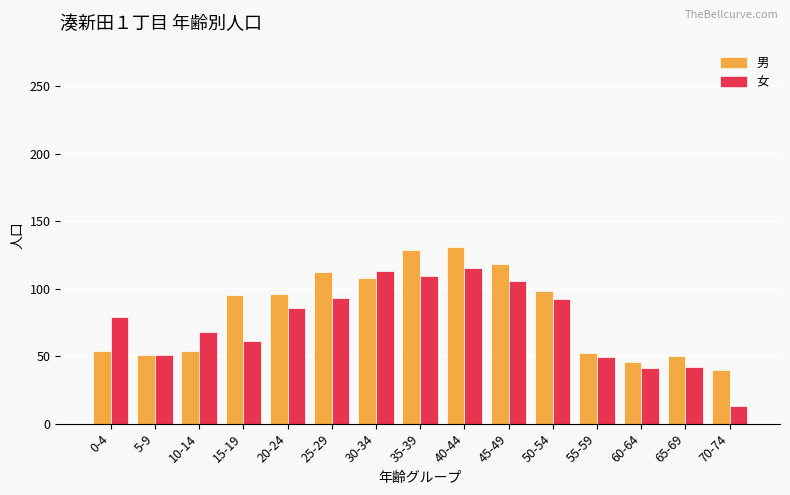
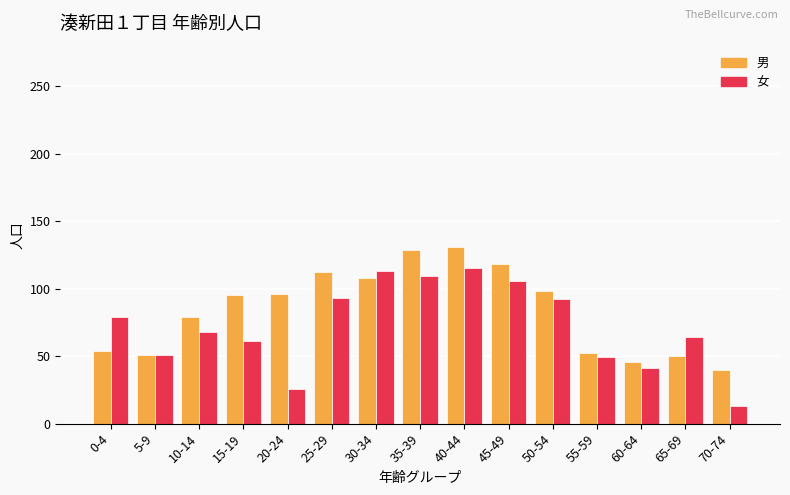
  {
    "男": {
      "0-4": 54,
      "5-9": 51,
-     "10-14": 54,
+     "10-14": 79,
      "15-19": 95,
      "20-24": 96,
      "25-29": 112,
      "30-34": 108,
      "35-39": 129,
      "40-44": 131,
      "45-49": 118,
      "50-54": 98,
      "55-59": 52,
      "60-64": 46,
      "65-69": 50,
      "70-74": 40
    },
    "女": {
      "0-4": 79,
      "5-9": 51,
      "10-14": 68,
      "15-19": 61,
-     "20-24": 86,
+     "20-24": 26,
      "25-29": 93,
      "30-34": 113,
      "35-39": 109,
      "40-44": 115,
      "45-49": 106,
      "50-54": 92,
      "55-59": 49,
      "60-64": 41,
-     "65-69": 42,
+     "65-69": 64,
      "70-74": 13
    }
  }
